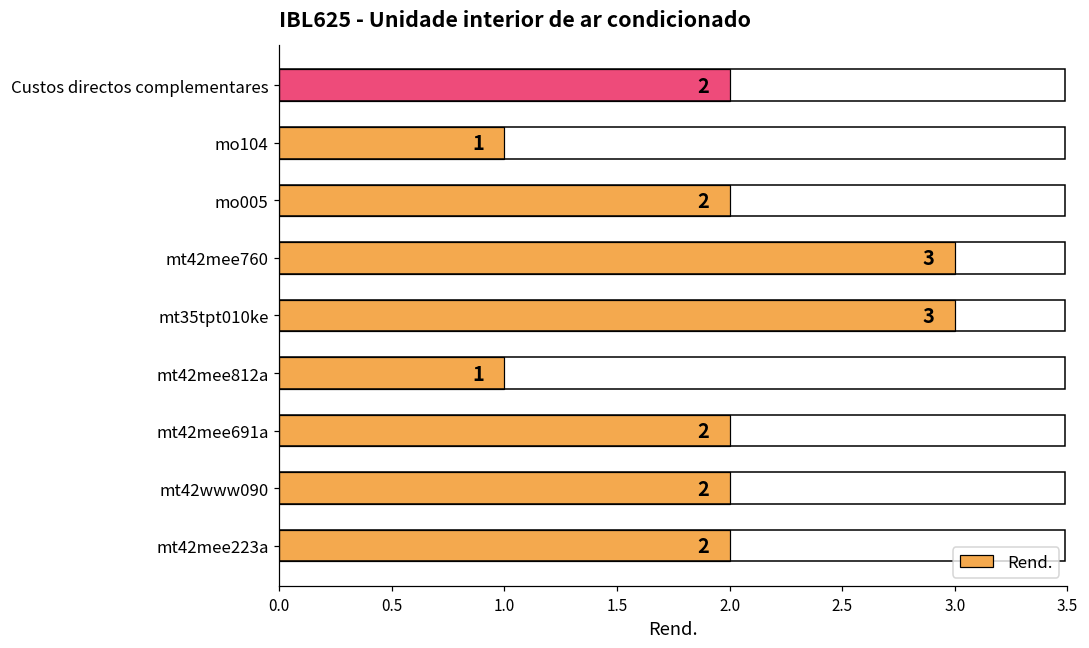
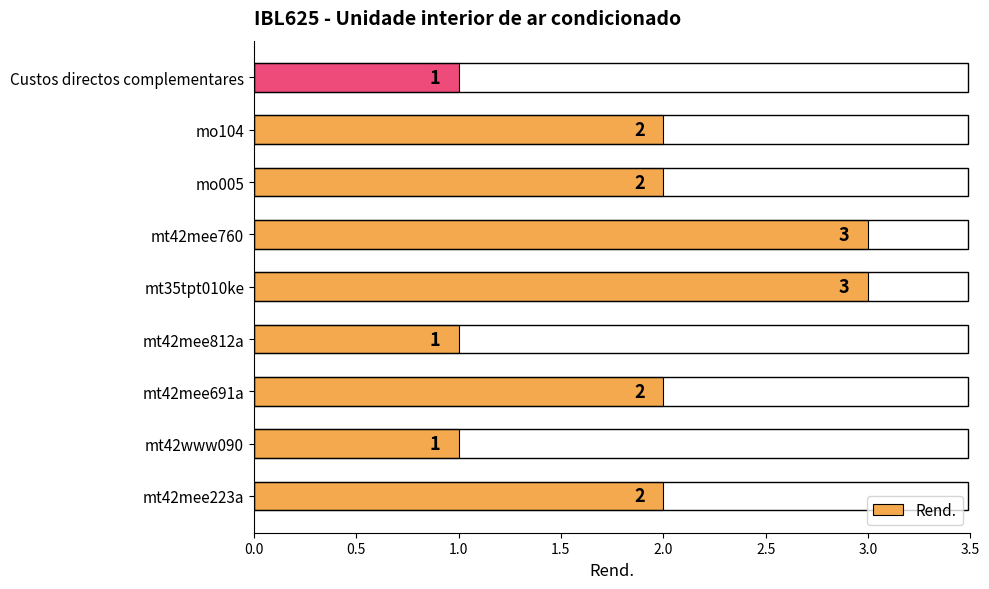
  {
-   "Custos directos complementares": 2,
-   "mo104": 1,
+   "Custos directos complementares": 1,
+   "mo104": 2,
    "mo005": 2,
    "mt42mee760": 3,
    "mt35tpt010ke": 3,
    "mt42mee812a": 1,
    "mt42mee691a": 2,
-   "mt42www090": 2,
+   "mt42www090": 1,
    "mt42mee223a": 2
  }
